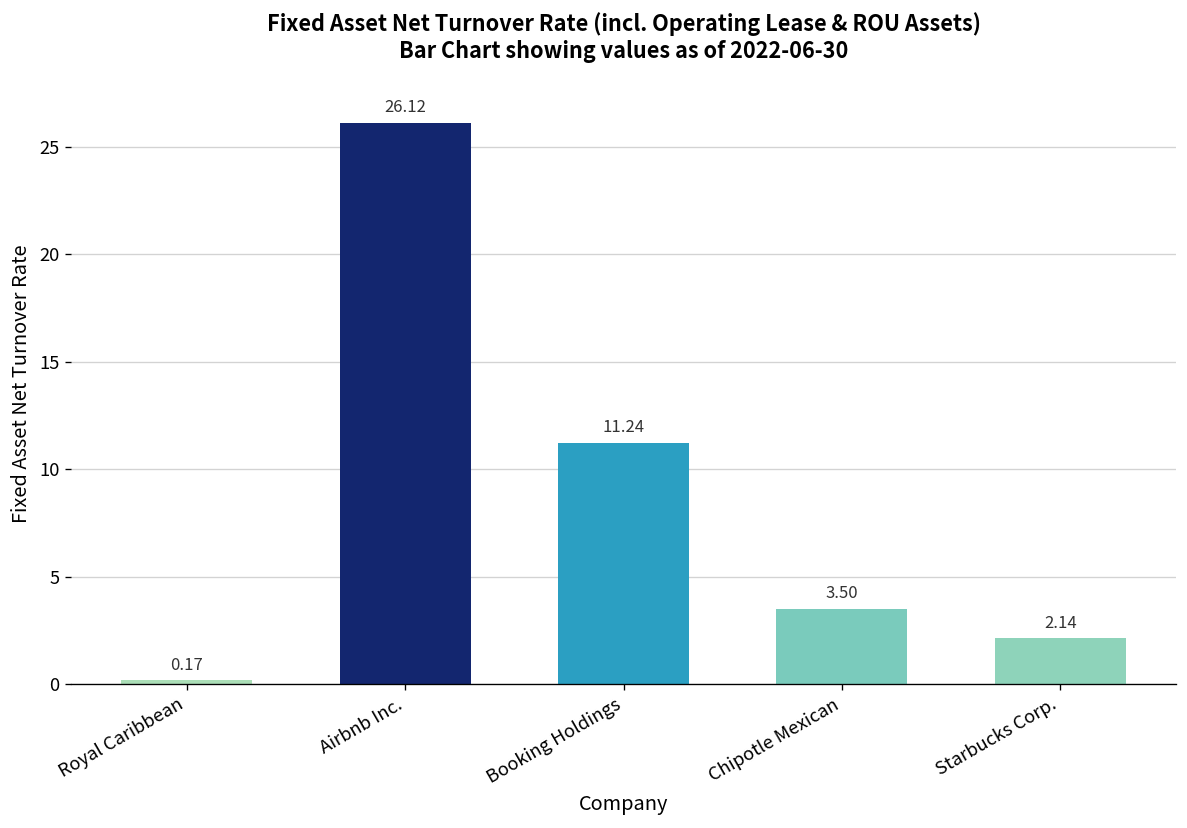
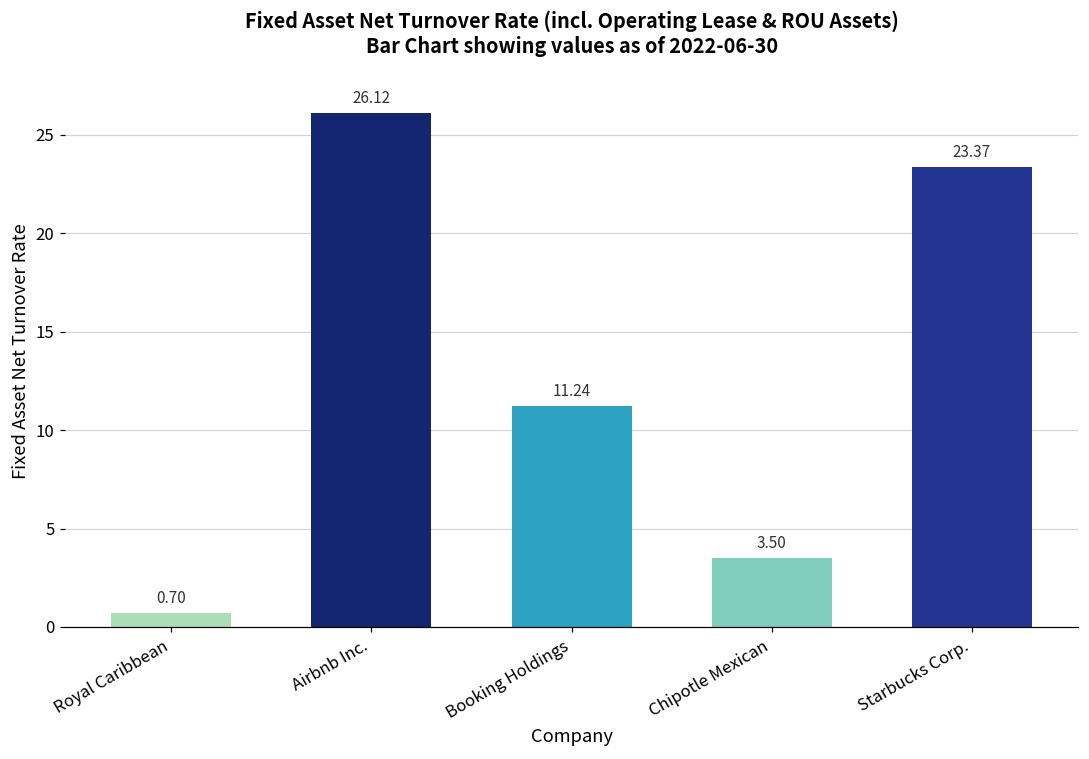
  {
-   "Royal Caribbean": 0.17,
+   "Royal Caribbean": 0.70,
    "Airbnb Inc.": 26.12,
    "Booking Holdings": 11.24,
    "Chipotle Mexican": 3.50,
-   "Starbucks Corp.": 2.14
+   "Starbucks Corp.": 23.37
  }
